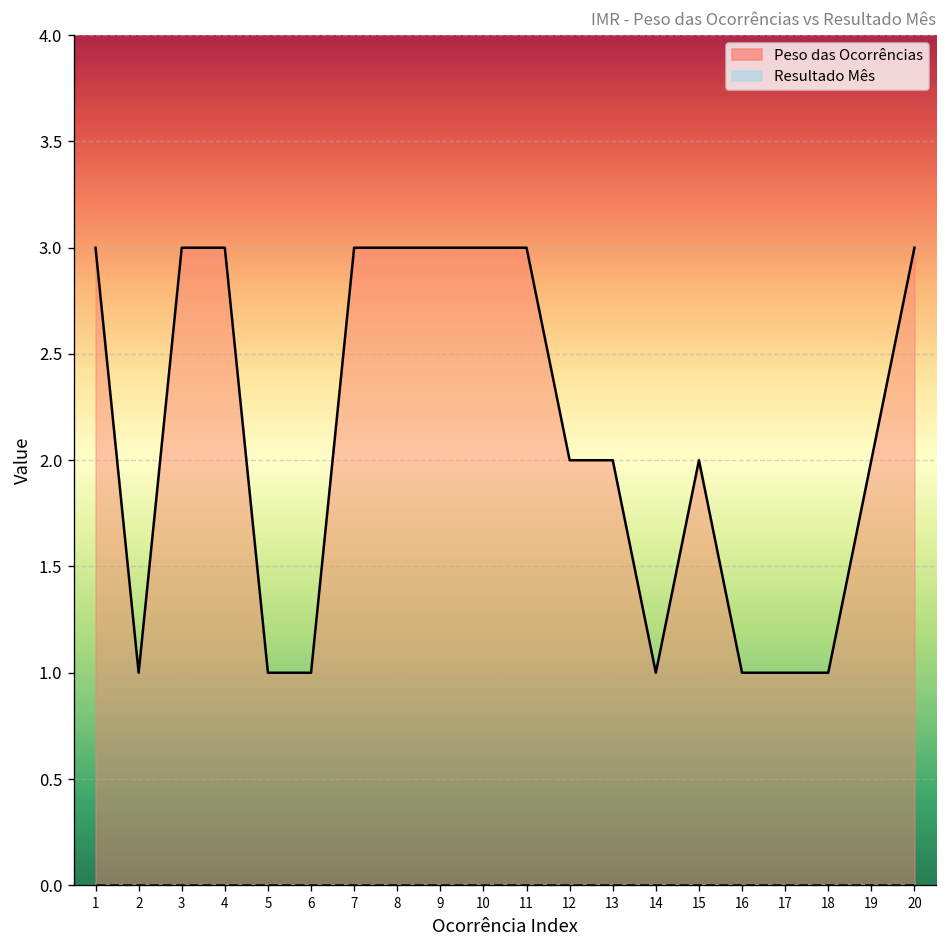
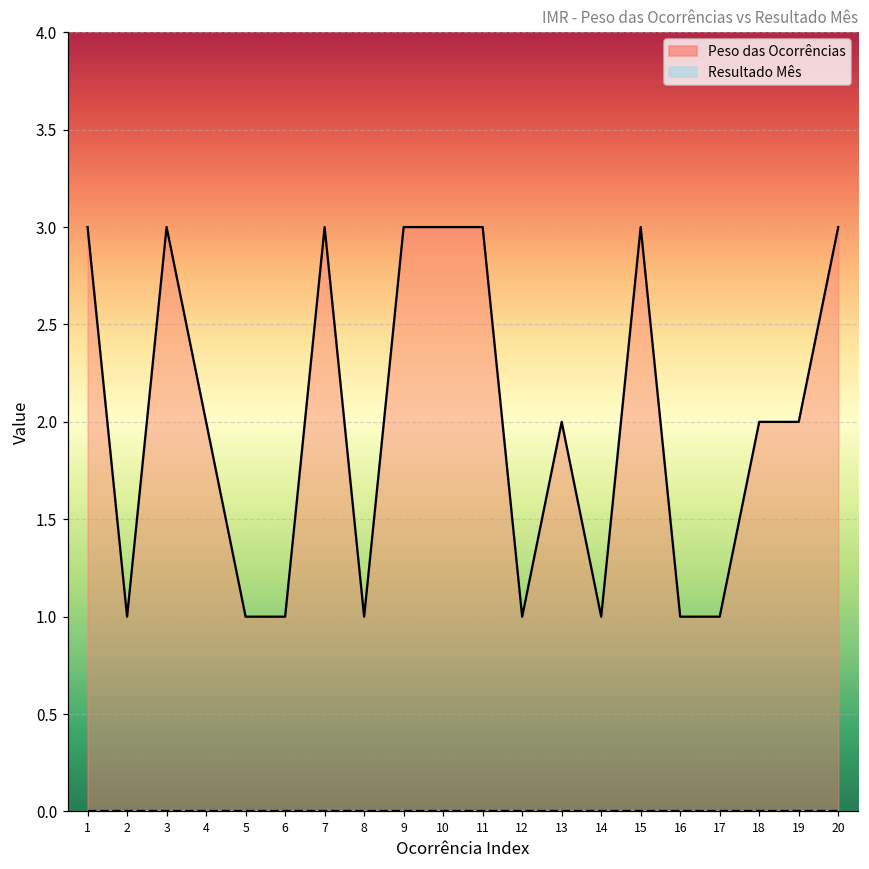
  {
    "Peso das Ocorrências": {
      "1": 3,
      "2": 1,
      "3": 3,
-     "4": 3,
+     "4": 2,
      "5": 1,
      "6": 1,
      "7": 3,
-     "8": 3,
+     "8": 1,
      "9": 3,
      "10": 3,
      "11": 3,
-     "12": 2,
+     "12": 1,
      "13": 2,
      "14": 1,
-     "15": 2,
+     "15": 3,
      "16": 1,
      "17": 1,
-     "18": 1,
+     "18": 2,
      "19": 2,
      "20": 3
    },
    "Resultado Mês": {
      "1": 0,
      "2": 0,
      "3": 0,
      "4": 0,
      "5": 0,
      "6": 0,
      "7": 0,
      "8": 0,
      "9": 0,
      "10": 0,
      "11": 0,
      "12": 0,
      "13": 0,
      "14": 0,
      "15": 0,
      "16": 0,
      "17": 0,
      "18": 0,
      "19": 0,
      "20": 0
    }
  }
